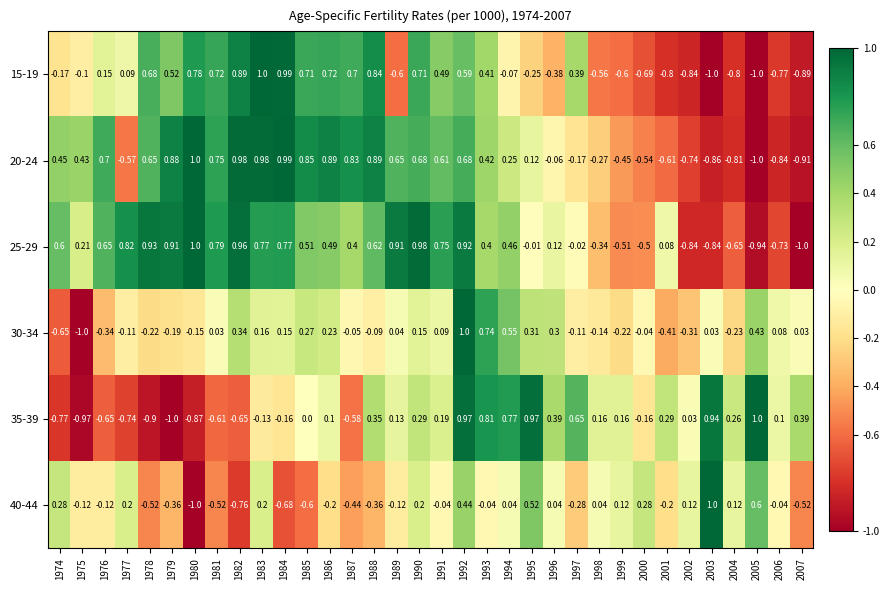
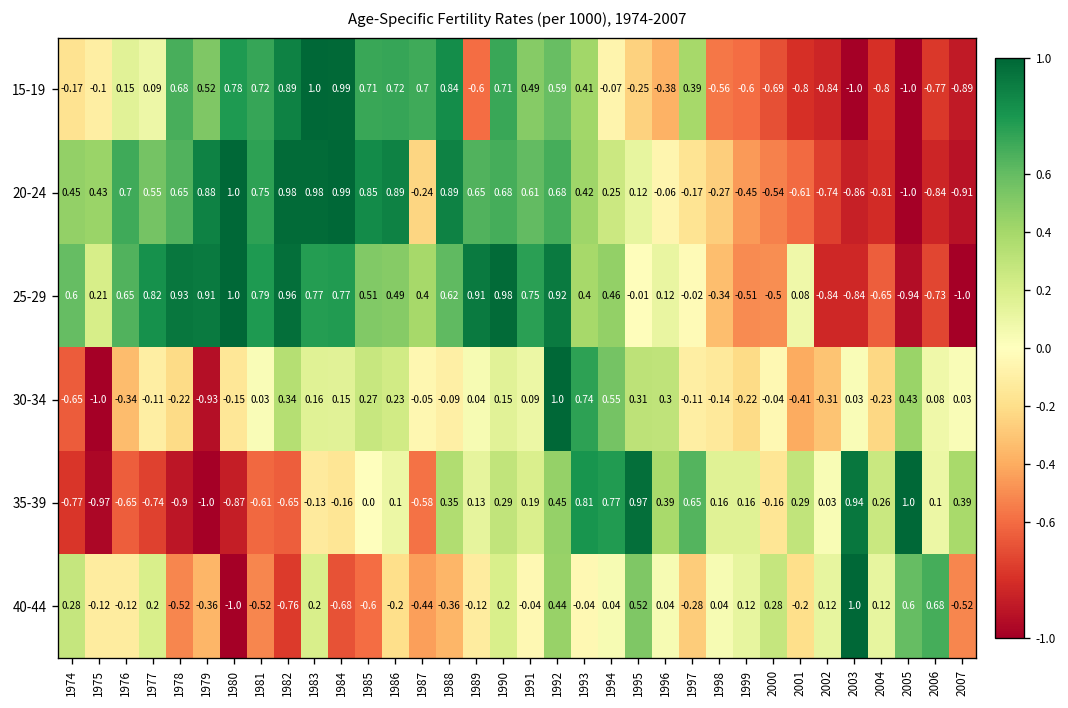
  {
    "20-24": {
      "1974": 0.45,
      "1975": 0.43,
      "1976": 0.7,
-     "1977": -0.57,
+     "1977": 0.55,
      "1978": 0.65,
      "1979": 0.88,
      "1980": 1.0,
      "1981": 0.75,
      "1982": 0.98,
      "1983": 0.98,
      "1984": 0.99,
      "1985": 0.85,
      "1986": 0.89,
-     "1987": 0.83,
+     "1987": -0.24,
      "1988": 0.89,
      "1989": 0.65,
      "1990": 0.68,
      "1991": 0.61,
      "1992": 0.68,
      "1993": 0.42,
      "1994": 0.25,
      "1995": 0.12,
      "1996": -0.06,
      "1997": -0.17,
      "1998": -0.27,
      "1999": -0.45,
      "2000": -0.54,
      "2001": -0.61,
      "2002": -0.74,
      "2003": -0.86,
      "2004": -0.81,
      "2005": -1.0,
      "2006": -0.84,
      "2007": -0.91
    },
    "30-34": {
      "1974": -0.65,
      "1975": -1.0,
      "1976": -0.34,
      "1977": -0.11,
      "1978": -0.22,
-     "1979": -0.19,
+     "1979": -0.93,
      "1980": -0.15,
      "1981": 0.03,
      "1982": 0.34,
      "1983": 0.16,
      "1984": 0.15,
      "1985": 0.27,
      "1986": 0.23,
      "1987": -0.05,
      "1988": -0.09,
      "1989": 0.04,
      "1990": 0.15,
      "1991": 0.09,
      "1992": 1.0,
      "1993": 0.74,
      "1994": 0.55,
      "1995": 0.31,
      "1996": 0.3,
      "1997": -0.11,
      "1998": -0.14,
      "1999": -0.22,
      "2000": -0.04,
      "2001": -0.41,
      "2002": -0.31,
      "2003": 0.03,
      "2004": -0.23,
      "2005": 0.43,
      "2006": 0.08,
      "2007": 0.03
    },
    "35-39": {
      "1974": -0.77,
      "1975": -0.97,
      "1976": -0.65,
      "1977": -0.74,
      "1978": -0.9,
      "1979": -1.0,
      "1980": -0.87,
      "1981": -0.61,
      "1982": -0.65,
      "1983": -0.13,
      "1984": -0.16,
      "1985": 0.0,
      "1986": 0.1,
      "1987": -0.58,
      "1988": 0.35,
      "1989": 0.13,
      "1990": 0.29,
      "1991": 0.19,
-     "1992": 0.97,
+     "1992": 0.45,
      "1993": 0.81,
      "1994": 0.77,
      "1995": 0.97,
      "1996": 0.39,
      "1997": 0.65,
      "1998": 0.16,
      "1999": 0.16,
      "2000": -0.16,
      "2001": 0.29,
      "2002": 0.03,
      "2003": 0.94,
      "2004": 0.26,
      "2005": 1.0,
      "2006": 0.1,
      "2007": 0.39
    },
    "40-44": {
      "1974": 0.28,
      "1975": -0.12,
      "1976": -0.12,
      "1977": 0.2,
      "1978": -0.52,
      "1979": -0.36,
      "1980": -1.0,
      "1981": -0.52,
      "1982": -0.76,
      "1983": 0.2,
      "1984": -0.68,
      "1985": -0.6,
      "1986": -0.2,
      "1987": -0.44,
      "1988": -0.36,
      "1989": -0.12,
      "1990": 0.2,
      "1991": -0.04,
      "1992": 0.44,
      "1993": -0.04,
      "1994": 0.04,
      "1995": 0.52,
      "1996": 0.04,
      "1997": -0.28,
      "1998": 0.04,
      "1999": 0.12,
      "2000": 0.28,
      "2001": -0.2,
      "2002": 0.12,
      "2003": 1.0,
      "2004": 0.12,
      "2005": 0.6,
-     "2006": -0.04,
+     "2006": 0.68,
      "2007": -0.52
    }
  }
